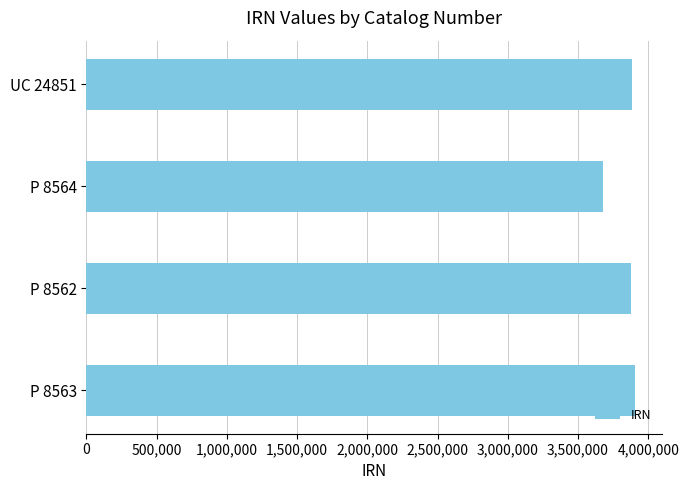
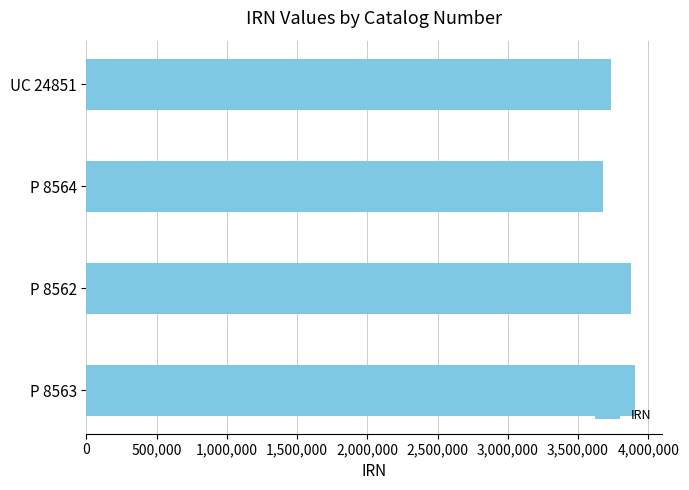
  {
-   "UC 24851": "3,880,000",
+   "UC 24851": "3,730,000",
    "P 8564": "3,680,000",
    "P 8562": "3,880,000",
    "P 8563": "3,900,000"
  }
